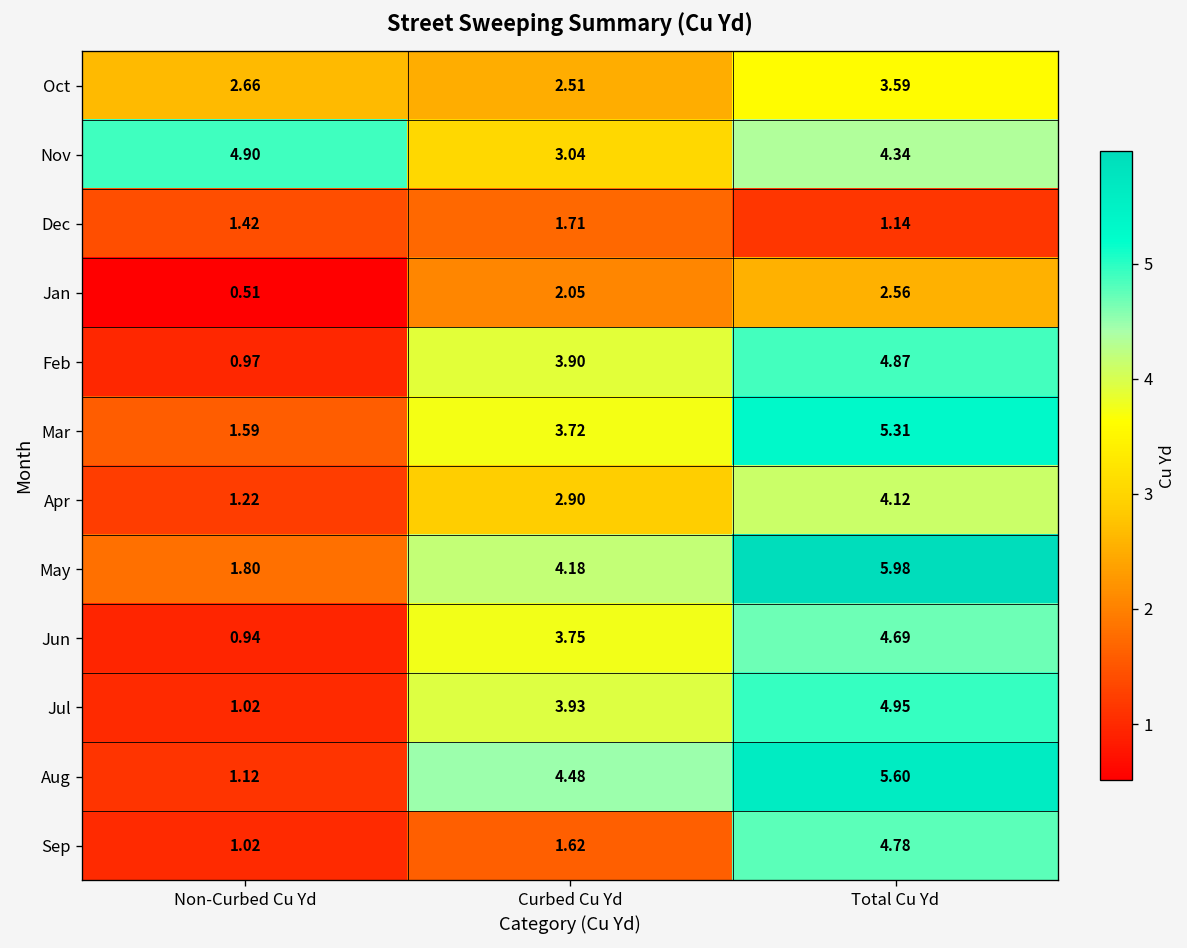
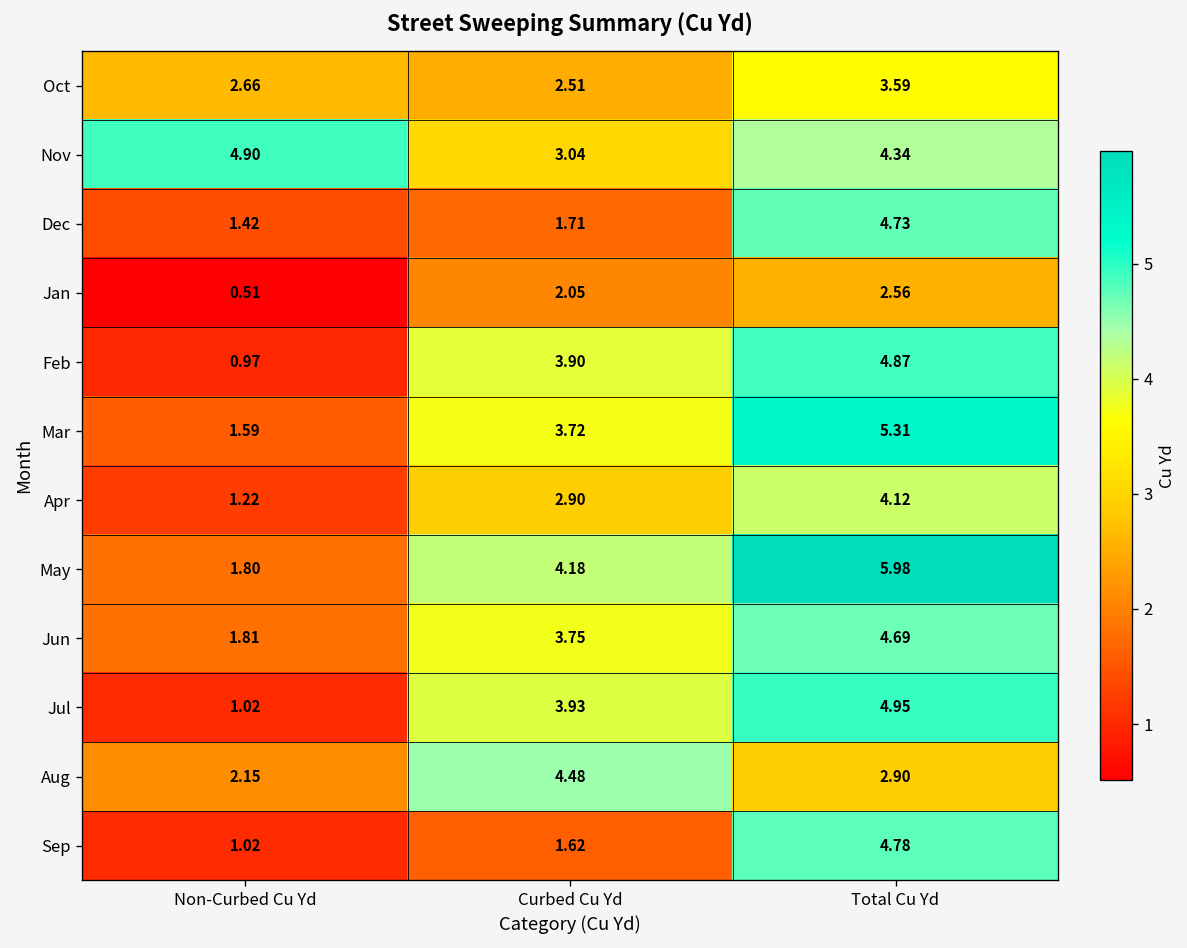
  {
    "Oct": {
      "Non-Curbed Cu Yd": 2.66,
      "Curbed Cu Yd": 2.51,
      "Total Cu Yd": 3.59
    },
    "Nov": {
      "Non-Curbed Cu Yd": 4.90,
      "Curbed Cu Yd": 3.04,
      "Total Cu Yd": 4.34
    },
    "Dec": {
      "Non-Curbed Cu Yd": 1.42,
      "Curbed Cu Yd": 1.71,
-     "Total Cu Yd": 1.14
+     "Total Cu Yd": 4.73
    },
    "Jan": {
      "Non-Curbed Cu Yd": 0.51,
      "Curbed Cu Yd": 2.05,
      "Total Cu Yd": 2.56
    },
    "Feb": {
      "Non-Curbed Cu Yd": 0.97,
      "Curbed Cu Yd": 3.90,
      "Total Cu Yd": 4.87
    },
    "Mar": {
      "Non-Curbed Cu Yd": 1.59,
      "Curbed Cu Yd": 3.72,
      "Total Cu Yd": 5.31
    },
    "Apr": {
      "Non-Curbed Cu Yd": 1.22,
      "Curbed Cu Yd": 2.90,
      "Total Cu Yd": 4.12
    },
    "May": {
      "Non-Curbed Cu Yd": 1.80,
      "Curbed Cu Yd": 4.18,
      "Total Cu Yd": 5.98
    },
    "Jun": {
-     "Non-Curbed Cu Yd": 0.94,
+     "Non-Curbed Cu Yd": 1.81,
      "Curbed Cu Yd": 3.75,
      "Total Cu Yd": 4.69
    },
    "Jul": {
      "Non-Curbed Cu Yd": 1.02,
      "Curbed Cu Yd": 3.93,
      "Total Cu Yd": 4.95
    },
    "Aug": {
-     "Non-Curbed Cu Yd": 1.12,
+     "Non-Curbed Cu Yd": 2.15,
      "Curbed Cu Yd": 4.48,
-     "Total Cu Yd": 5.60
+     "Total Cu Yd": 2.90
    },
    "Sep": {
      "Non-Curbed Cu Yd": 1.02,
      "Curbed Cu Yd": 1.62,
      "Total Cu Yd": 4.78
    }
  }
